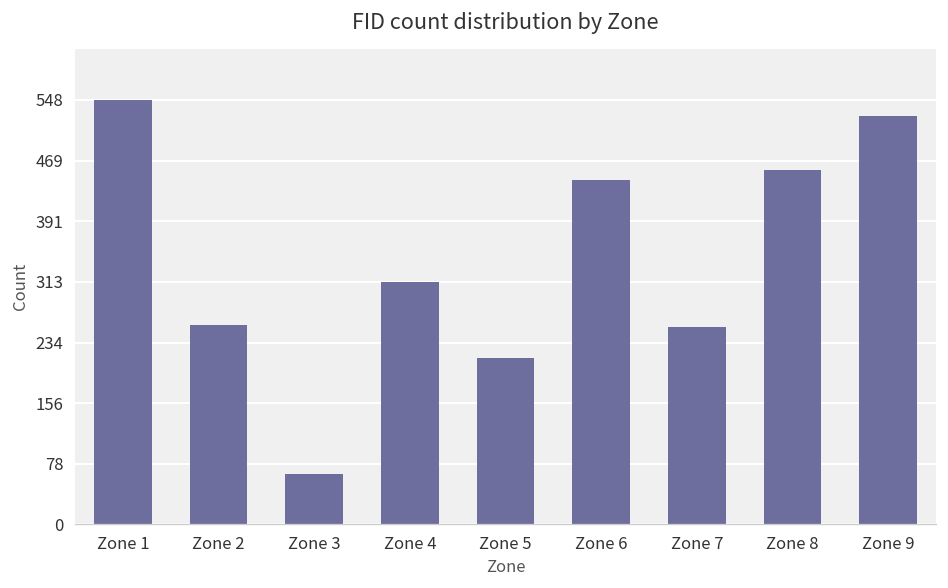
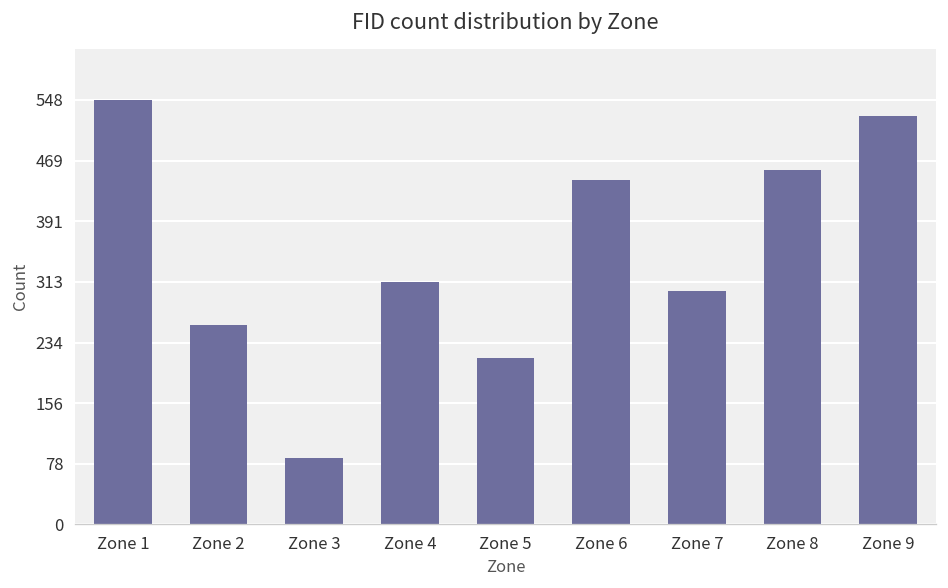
  {
    "Zone 1": 550,
    "Zone 2": 260,
-   "Zone 3": 70,
+   "Zone 3": 90,
    "Zone 4": 310,
    "Zone 5": 220,
    "Zone 6": 440,
-   "Zone 7": 250,
+   "Zone 7": 300,
    "Zone 8": 460,
    "Zone 9": 530
  }
